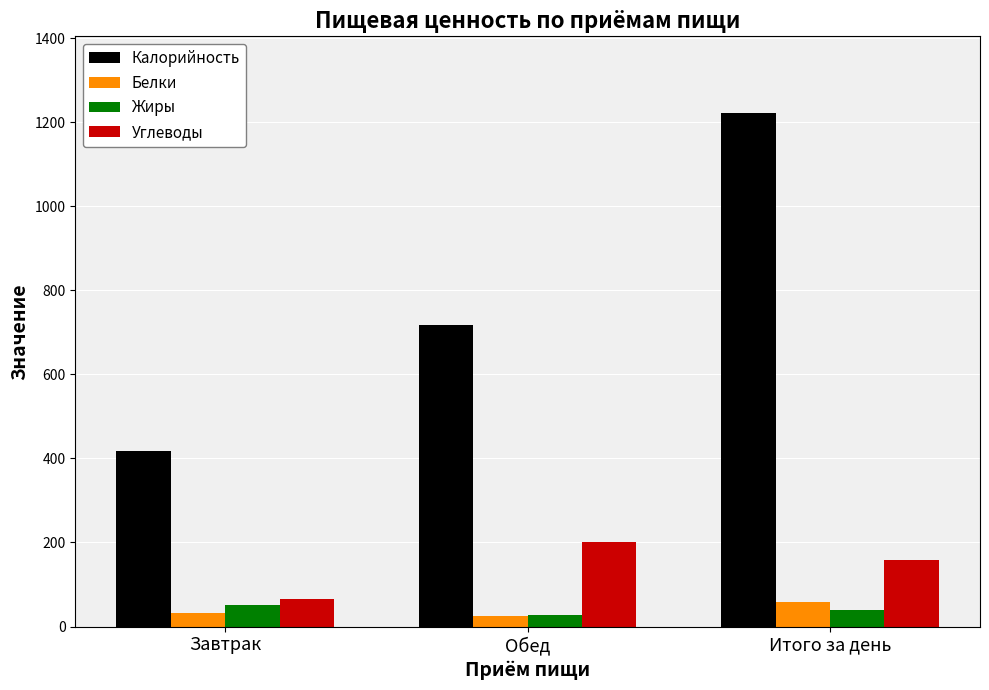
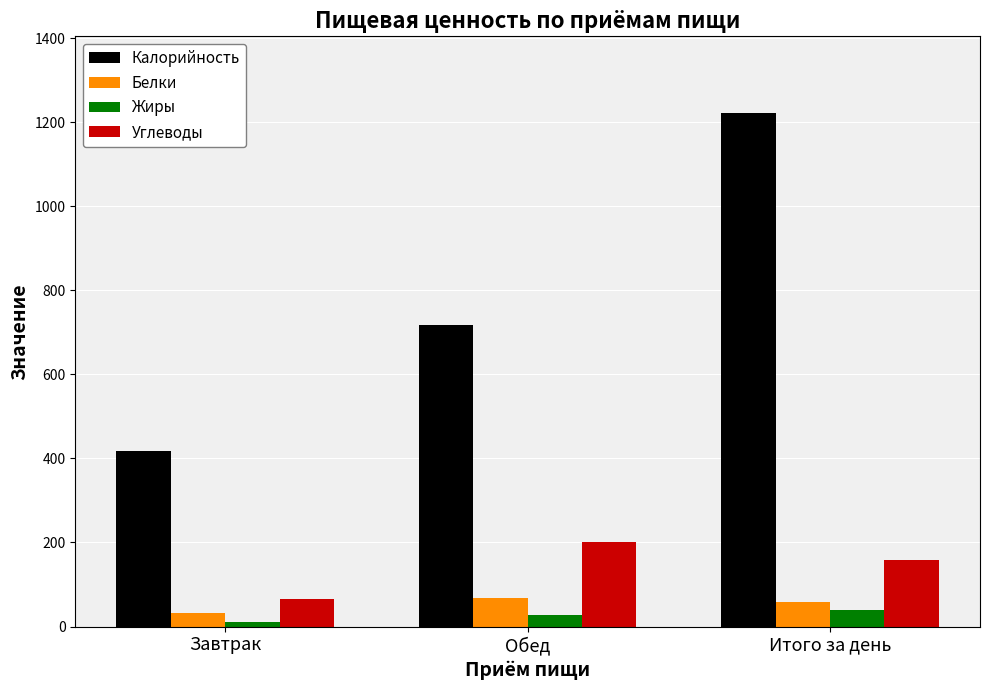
  {
    "Калорийность": {
      "Завтрак": 420,
      "Обед": 720,
      "Итого за день": 1220
    },
    "Белки": {
      "Завтрак": 30,
-     "Обед": 30,
+     "Обед": 70,
      "Итого за день": 60
    },
    "Жиры": {
-     "Завтрак": 50,
+     "Завтрак": 10,
      "Обед": 30,
      "Итого за день": 40
    },
    "Углеводы": {
      "Завтрак": 70,
      "Обед": 200,
      "Итого за день": 160
    }
  }
